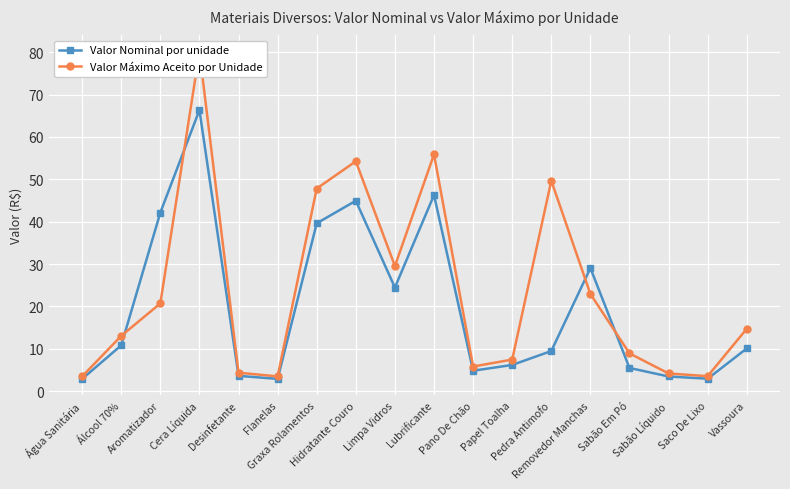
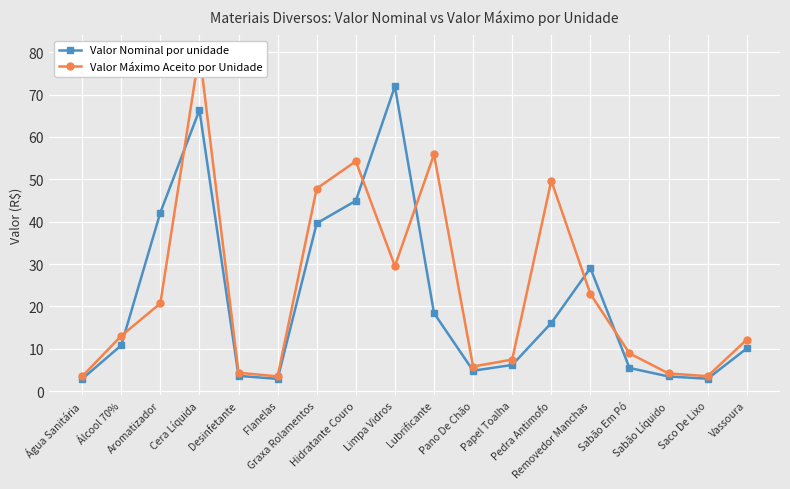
  {
    "Valor Nominal por unidade": {
      "Álcool 70%": 11,
      "Aromatizador": 42,
      "Cera Líquida": 66,
      "Desinfetante": 4,
      "Graxa Rolamentos": 40,
      "Hidratante Couro": 45,
-     "Limpa Vidros": 24,
-     "Lubrificante": 46,
+     "Limpa Vidros": 72,
+     "Lubrificante": 18,
      "Pano De Chão": 5,
      "Papel Toalha": 6,
-     "Pedra Antimofo": 9,
+     "Pedra Antimofo": 16,
      "Removedor Manchas": 29,
      "Sabão Em Pó": 5,
      "Sabão Líquido": 3,
      "Vassoura": 10
    },
    "Valor Máximo Aceito por Unidade": {
      "Álcool 70%": 13,
      "Aromatizador": 21,
      "Desinfetante": 4,
      "Graxa Rolamentos": 48,
      "Hidratante Couro": 54,
      "Limpa Vidros": 30,
      "Lubrificante": 56,
      "Pano De Chão": 6,
      "Papel Toalha": 7,
      "Pedra Antimofo": 50,
      "Removedor Manchas": 23,
      "Sabão Em Pó": 9,
      "Sabão Líquido": 4,
-     "Vassoura": 15
+     "Vassoura": 12
    }
  }
